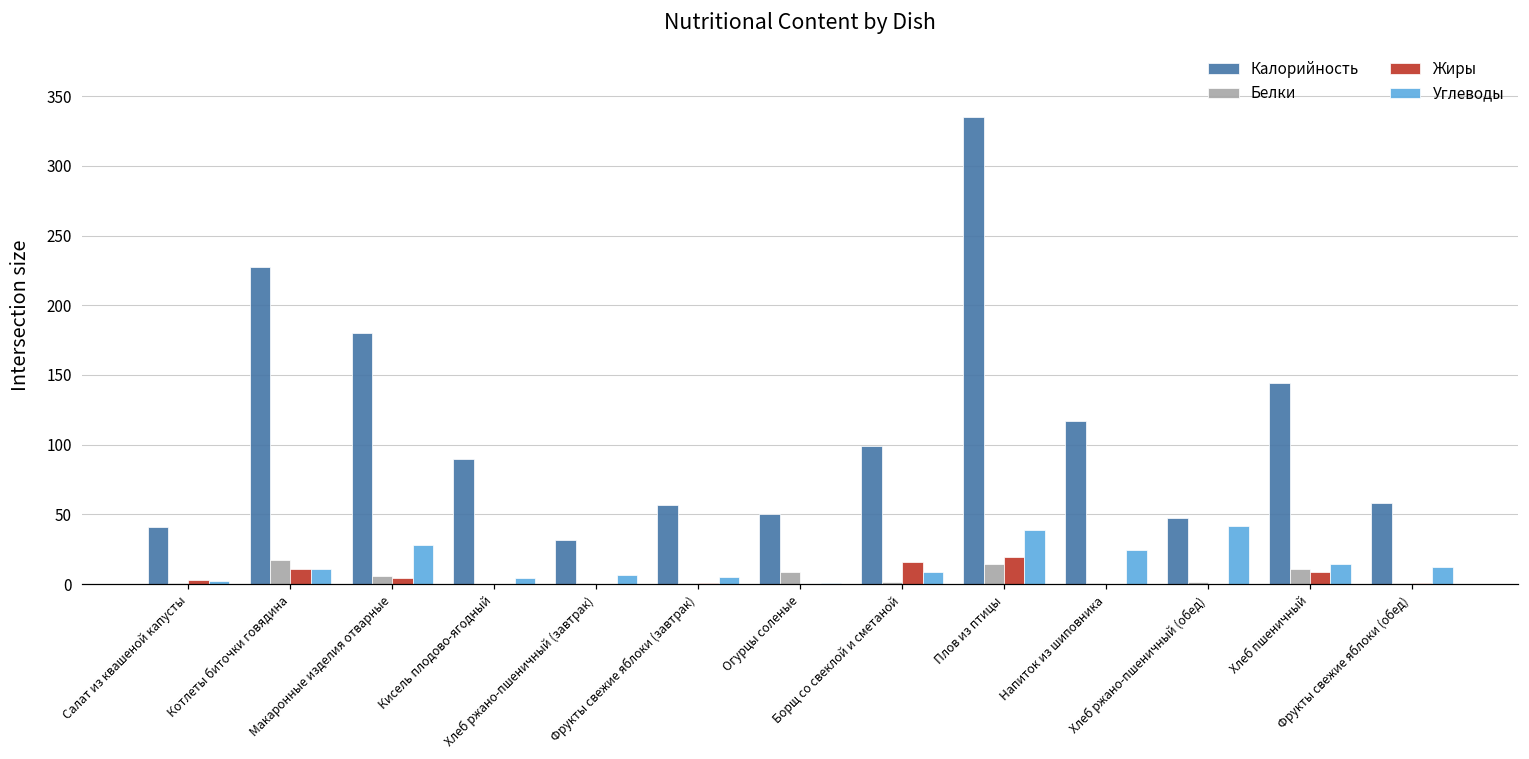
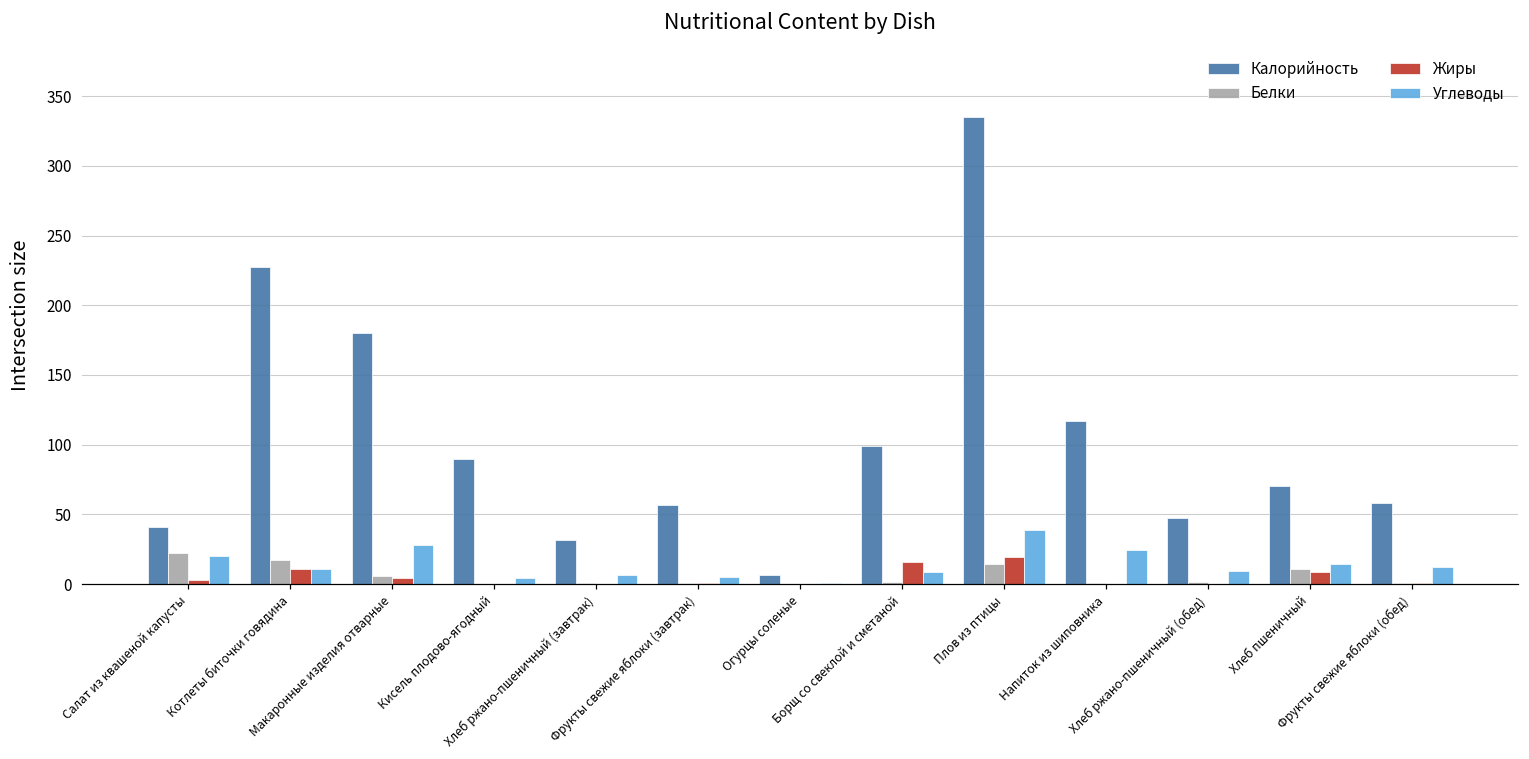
  {
    "Калорийность": {
      "Салат из квашеной капусты": 41,
      "Котлеты биточки говядина": 227,
      "Макаронные изделия отварные": 180,
      "Кисель плодово-ягодный": 90,
      "Хлеб ржано-пшеничный (завтрак)": 32,
      "Фрукты свежие яблоки (завтрак)": 56,
-     "Огурцы соленые": 51,
+     "Огурцы соленые": 7,
      "Борщ со свеклой и сметаной": 99,
      "Плов из птицы": 335,
      "Напиток из шиповника": 117,
      "Хлеб ржано-пшеничный (обед)": 48,
-     "Хлеб пшеничный": 144,
+     "Хлеб пшеничный": 71,
      "Фрукты свежие яблоки (обед)": 58
    },
    "Белки": {
-     "Салат из квашеной капусты": 1,
+     "Салат из квашеной капусты": 22,
      "Котлеты биточки говядина": 17,
      "Макаронные изделия отварные": 5,
-     "Огурцы соленые": 8,
+     "Огурцы соленые": 0,
      "Плов из птицы": 15,
      "Хлеб пшеничный": 11
    },
    "Жиры": {
      "Салат из квашеной капусты": 3,
      "Котлеты биточки говядина": 11,
      "Макаронные изделия отварные": 4,
      "Кисель плодово-ягодный": 0,
      "Борщ со свеклой и сметаной": 16,
      "Плов из птицы": 19,
      "Хлеб пшеничный": 8
    },
    "Углеводы": {
-     "Салат из квашеной капусты": 2,
+     "Салат из квашеной капусты": 20,
      "Котлеты биточки говядина": 11,
      "Макаронные изделия отварные": 28,
      "Кисель плодово-ягодный": 4,
      "Хлеб ржано-пшеничный (завтрак)": 6,
      "Фрукты свежие яблоки (завтрак)": 5,
      "Борщ со свеклой и сметаной": 9,
      "Плов из птицы": 39,
      "Напиток из шиповника": 25,
-     "Хлеб ржано-пшеничный (обед)": 42,
+     "Хлеб ржано-пшеничный (обед)": 10,
      "Хлеб пшеничный": 14,
      "Фрукты свежие яблоки (обед)": 12
    }
  }
